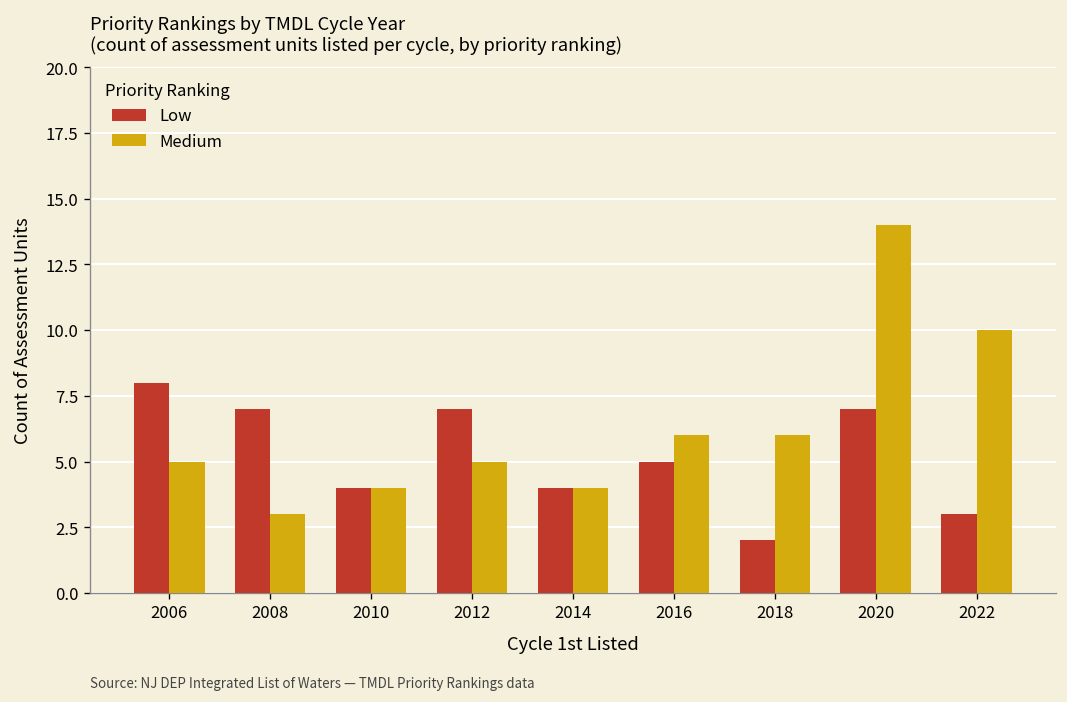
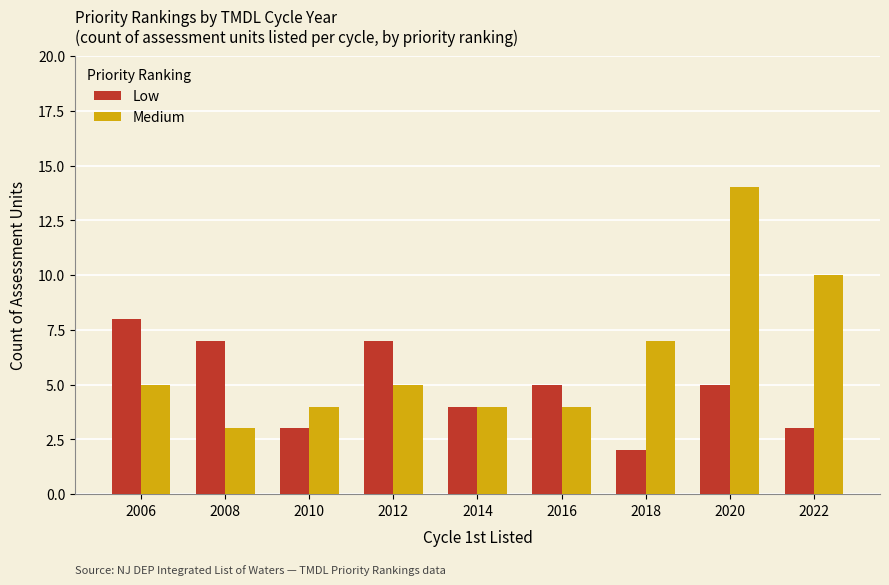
  {
    "Low": {
      "2006": 8,
      "2008": 7,
-     "2010": 4,
+     "2010": 3,
      "2012": 7,
      "2014": 4,
      "2016": 5,
      "2018": 2,
-     "2020": 7,
+     "2020": 5,
      "2022": 3
    },
    "Medium": {
      "2006": 5,
      "2008": 3,
      "2010": 4,
      "2012": 5,
      "2014": 4,
-     "2016": 6,
-     "2018": 6,
+     "2016": 4,
+     "2018": 7,
      "2020": 14,
      "2022": 10
    }
  }
